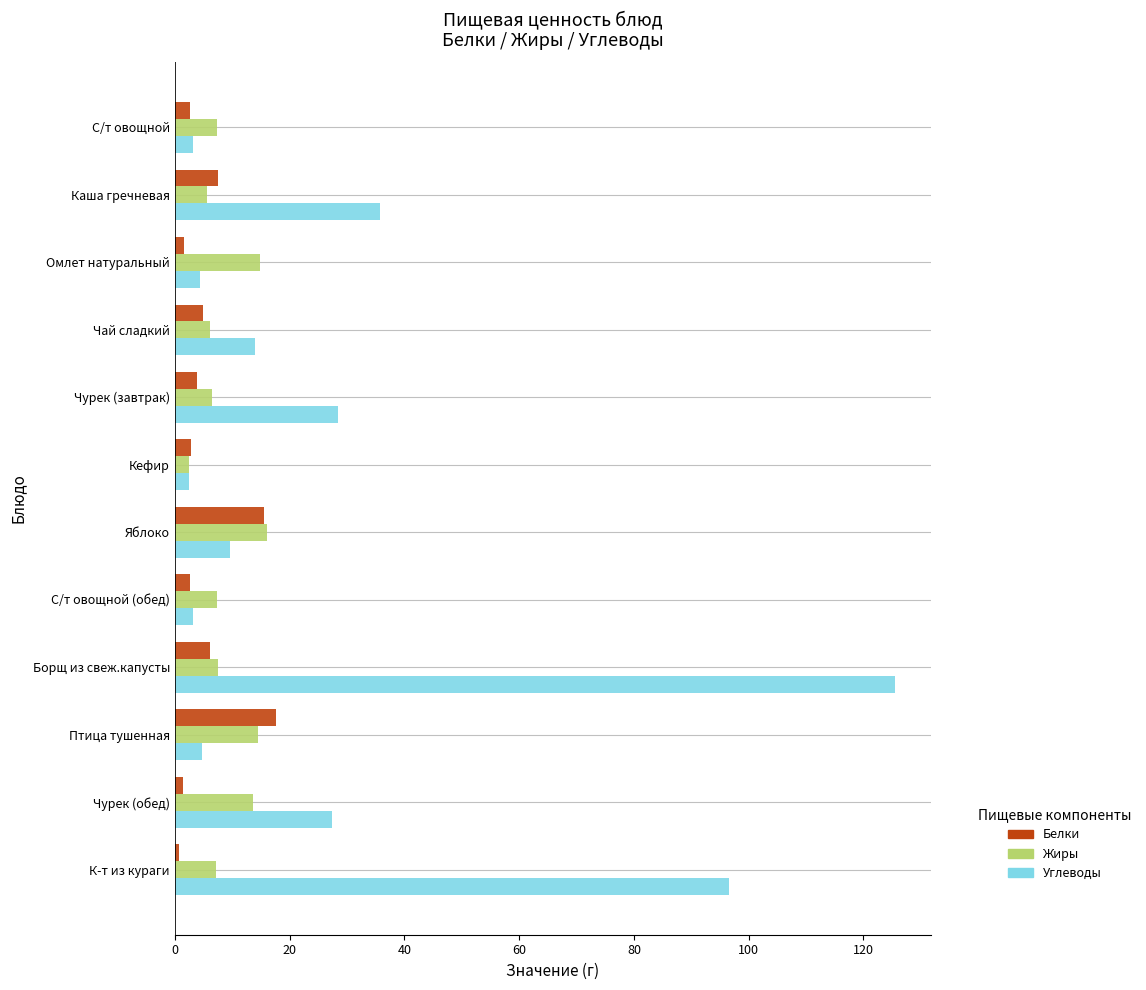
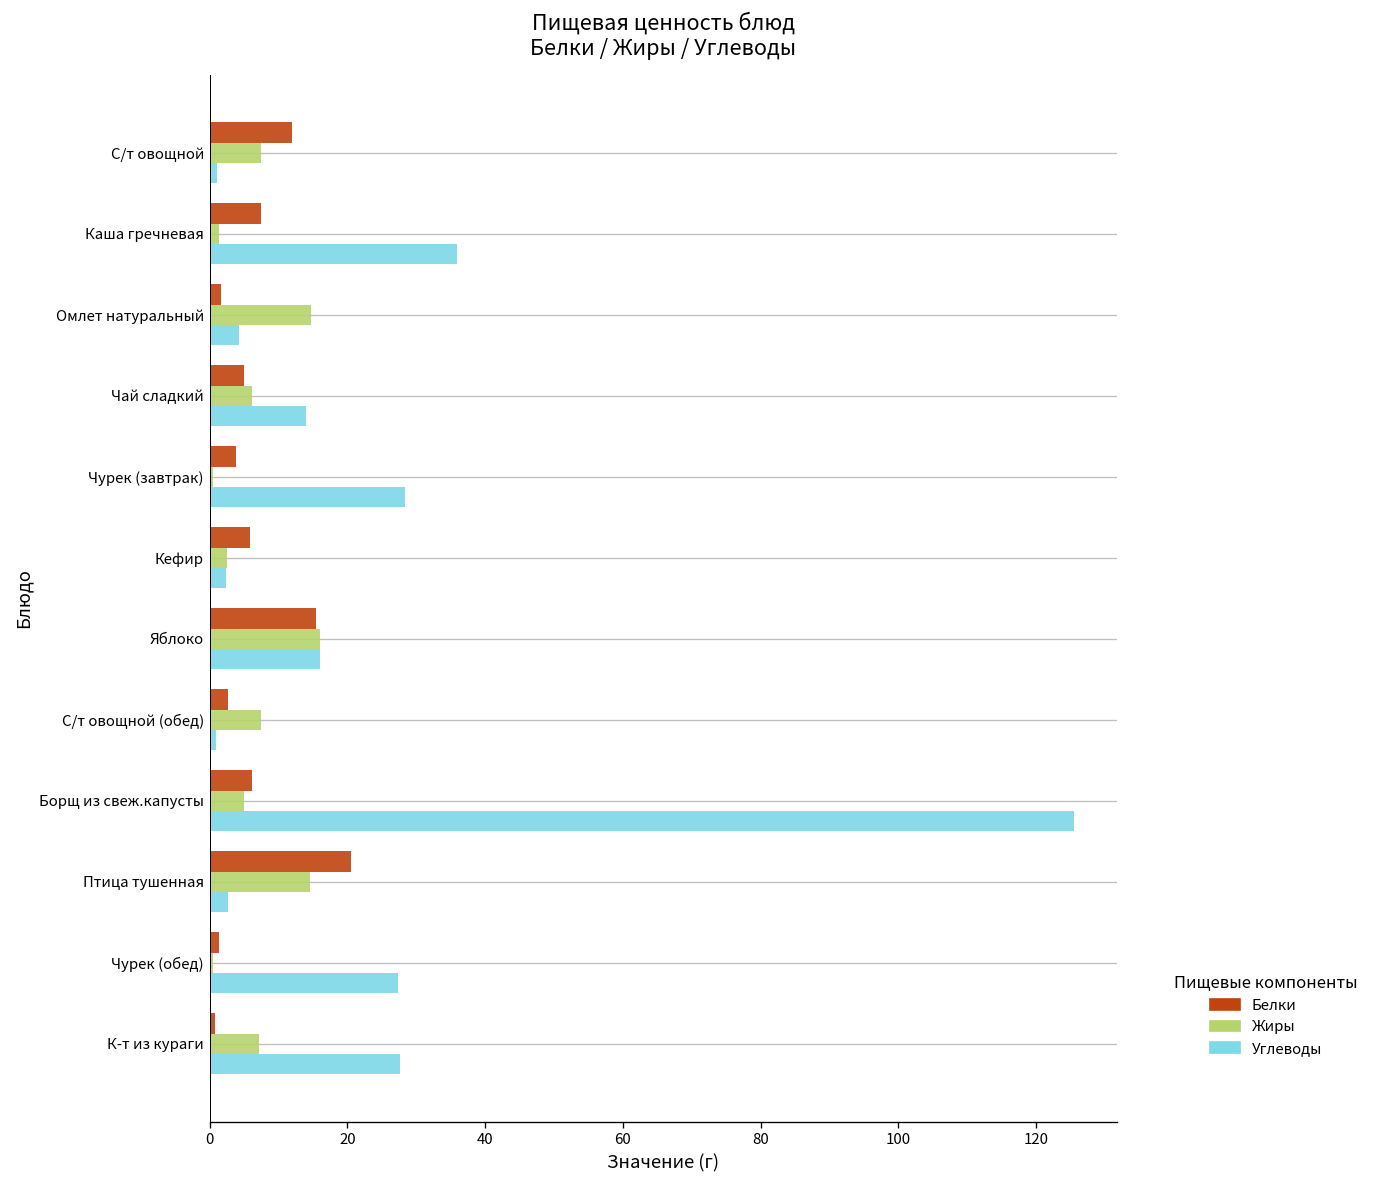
  {
    "Белки": {
-     "С/т овощной": 3,
+     "С/т овощной": 12,
      "Каша гречневая": 7,
      "Омлет натуральный": 2,
      "Чай сладкий": 5,
      "Чурек (завтрак)": 4,
-     "Кефир": 3,
+     "Кефир": 6,
      "Яблоко": 16,
      "С/т овощной (обед)": 3,
      "Борщ из свеж.капусты": 6,
-     "Птица тушенная": 18,
+     "Птица тушенная": 21,
      "Чурек (обед)": 1,
      "К-т из кураги": 1
    },
    "Жиры": {
      "С/т овощной": 7,
-     "Каша гречневая": 6,
+     "Каша гречневая": 1,
      "Омлет натуральный": 15,
      "Чай сладкий": 6,
-     "Чурек (завтрак)": 6,
+     "Чурек (завтрак)": 0,
      "Кефир": 3,
      "Яблоко": 16,
      "С/т овощной (обед)": 7,
-     "Борщ из свеж.капусты": 7,
+     "Борщ из свеж.капусты": 5,
      "Птица тушенная": 15,
-     "Чурек (обед)": 14,
+     "Чурек (обед)": 0,
      "К-т из кураги": 7
    },
    "Углеводы": {
-     "С/т овощной": 3,
+     "С/т овощной": 1,
      "Каша гречневая": 36,
      "Омлет натуральный": 4,
      "Чай сладкий": 14,
      "Чурек (завтрак)": 28,
      "Кефир": 2,
-     "Яблоко": 10,
-     "С/т овощной (обед)": 3,
+     "Яблоко": 16,
+     "С/т овощной (обед)": 1,
      "Борщ из свеж.капусты": 126,
-     "Птица тушенная": 5,
+     "Птица тушенная": 3,
      "Чурек (обед)": 27,
-     "К-т из кураги": 97
+     "К-т из кураги": 28
    }
  }
